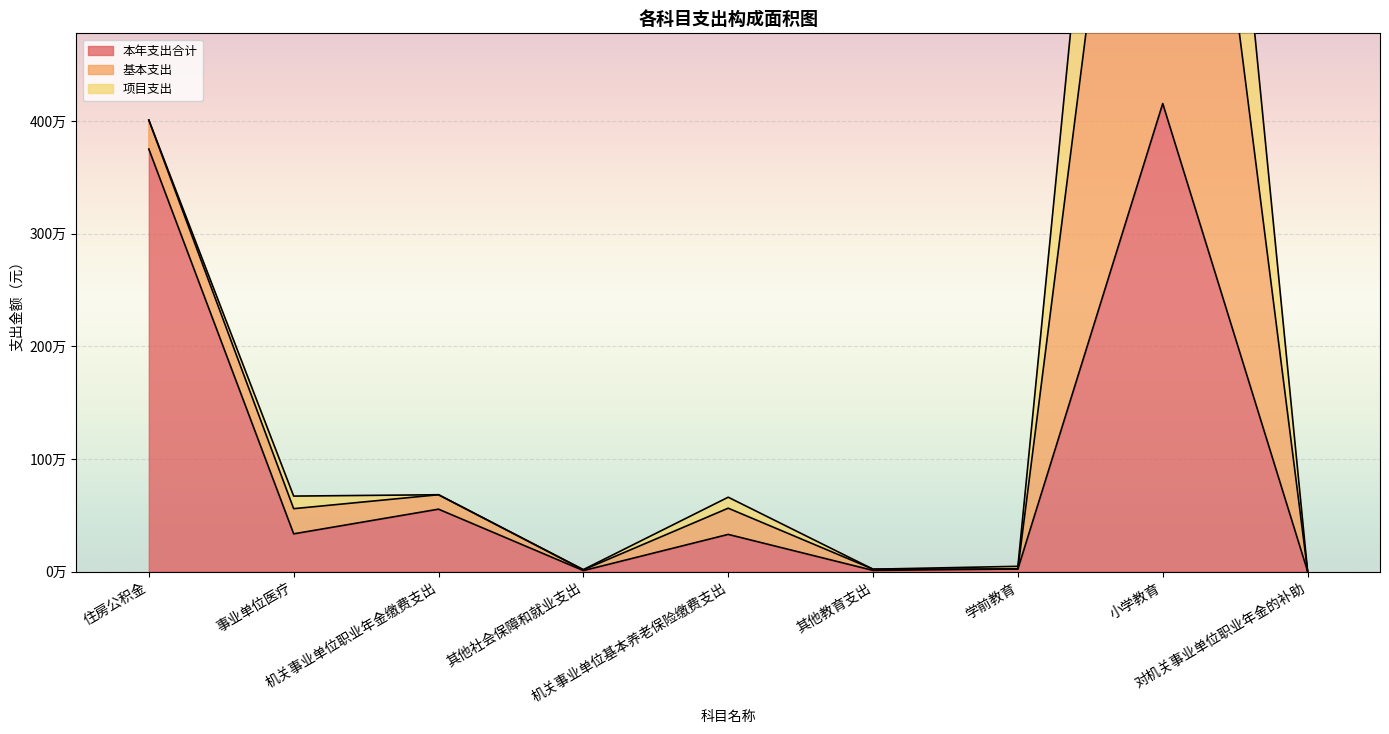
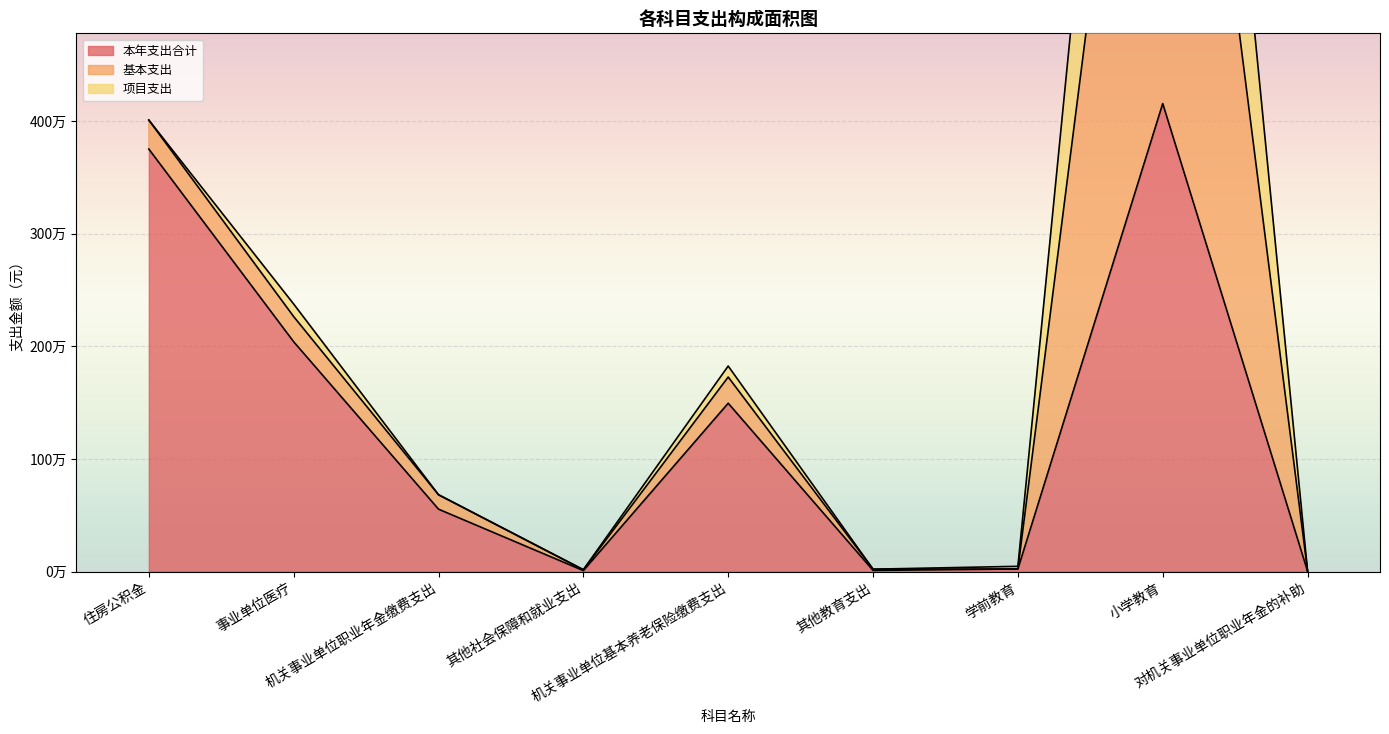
  {
    "本年支出合计": {
      "住房公积金": "375万",
-     "事业单位医疗": "34万",
+     "事业单位医疗": "204万",
      "机关事业单位职业年金缴费支出": "55万",
-     "机关事业单位基本养老保险缴费支出": "33万",
+     "机关事业单位基本养老保险缴费支出": "150万",
      "小学教育": "416万"
    }
  }
